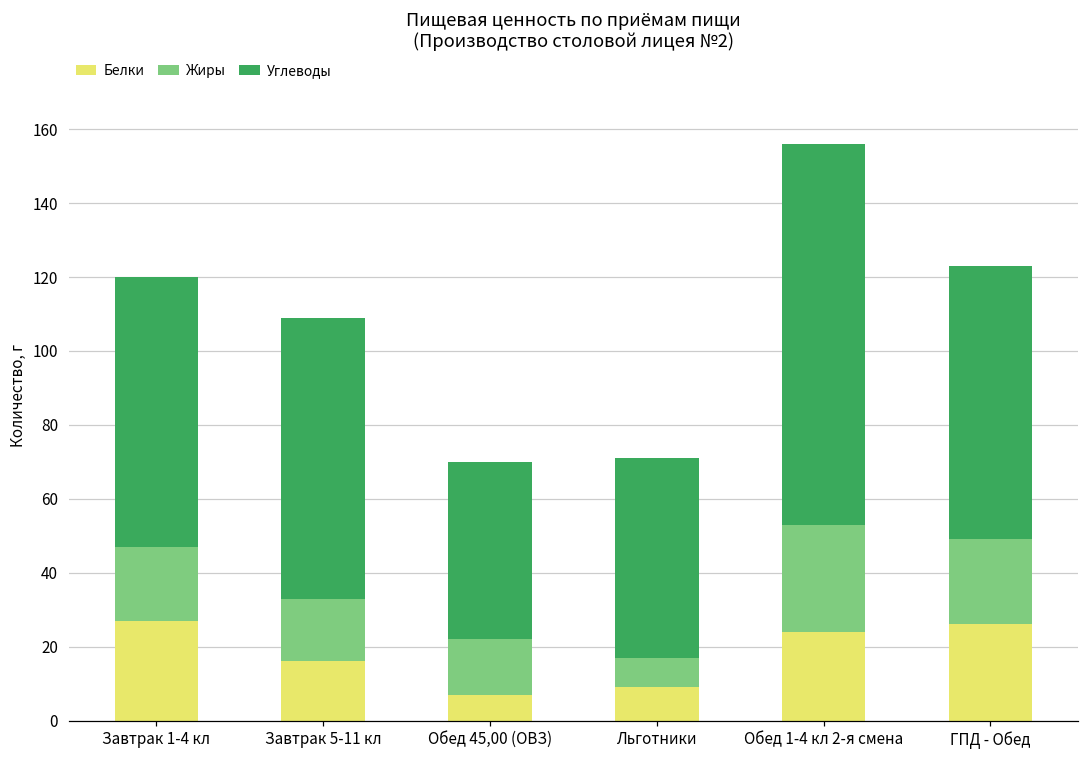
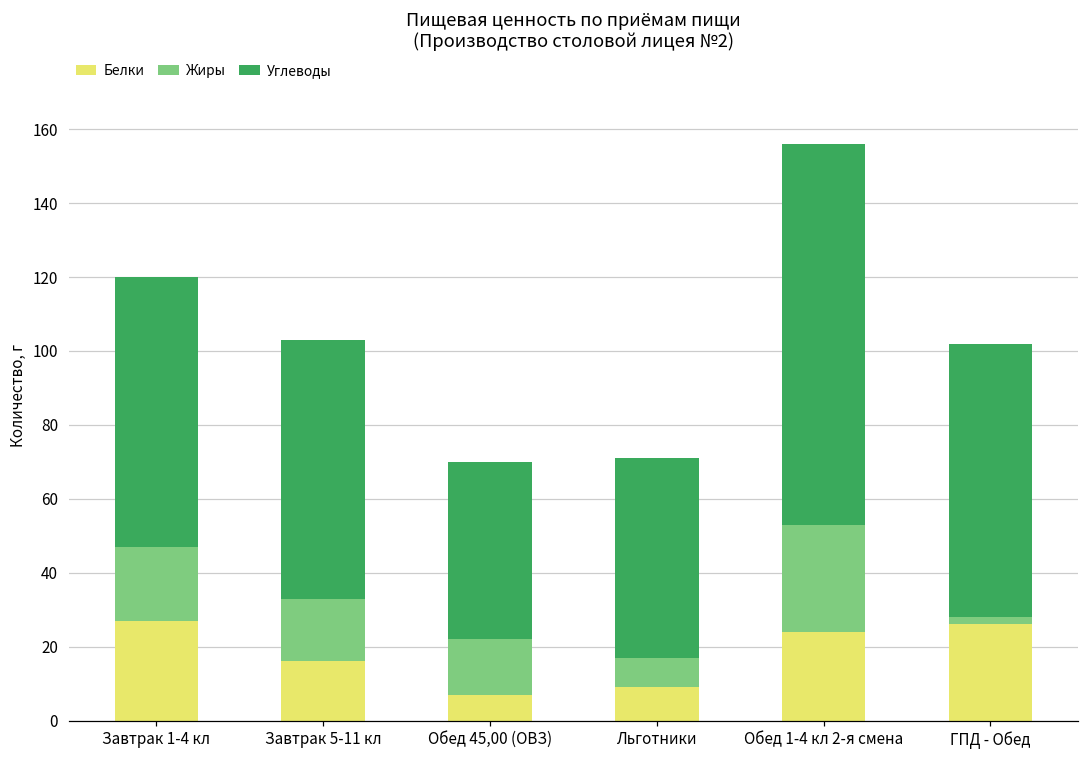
  {
    "Белки": {
      "Завтрак 1-4 кл": 27,
      "Завтрак 5-11 кл": 16,
      "Обед 45,00 (ОВЗ)": 7,
      "Льготники": 9,
      "Обед 1-4 кл 2-я смена": 24,
      "ГПД - Обед": 26
    },
    "Жиры": {
      "Завтрак 1-4 кл": 20,
      "Завтрак 5-11 кл": 17,
      "Обед 45,00 (ОВЗ)": 15,
      "Льготники": 8,
      "Обед 1-4 кл 2-я смена": 29,
-     "ГПД - Обед": 23
+     "ГПД - Обед": 2
    },
    "Углеводы": {
      "Завтрак 1-4 кл": 73,
-     "Завтрак 5-11 кл": 76,
+     "Завтрак 5-11 кл": 70,
      "Обед 45,00 (ОВЗ)": 48,
      "Льготники": 54,
      "Обед 1-4 кл 2-я смена": 103,
      "ГПД - Обед": 74
    }
  }
